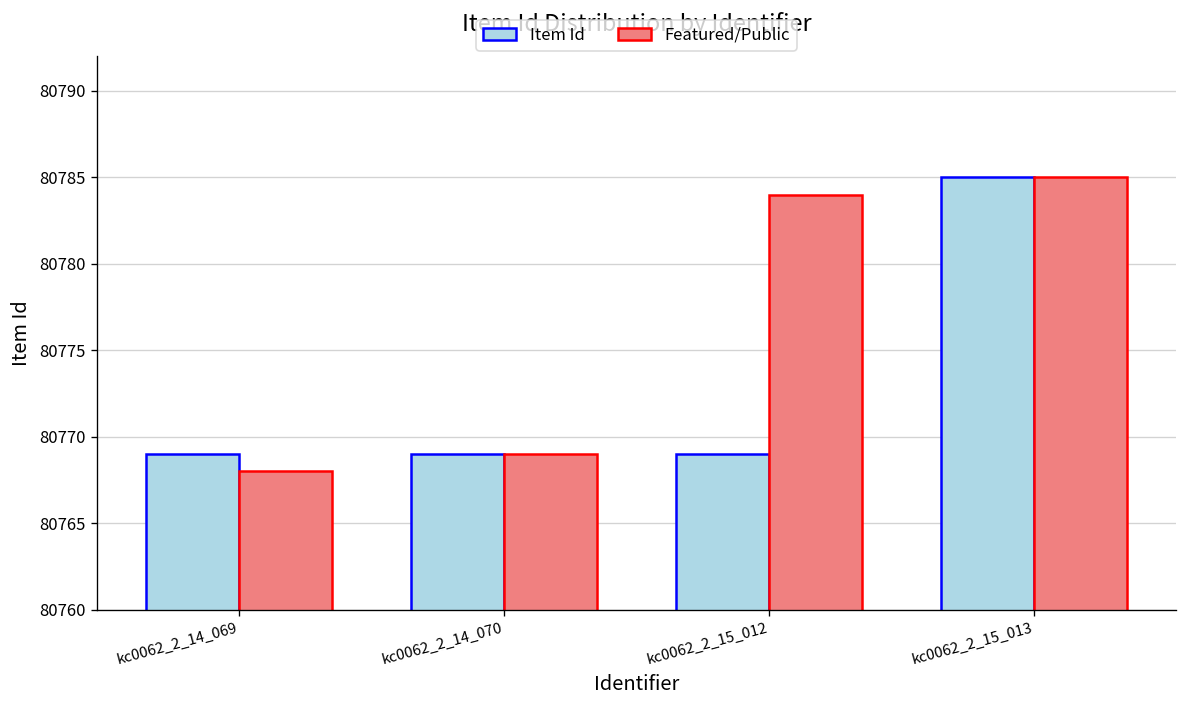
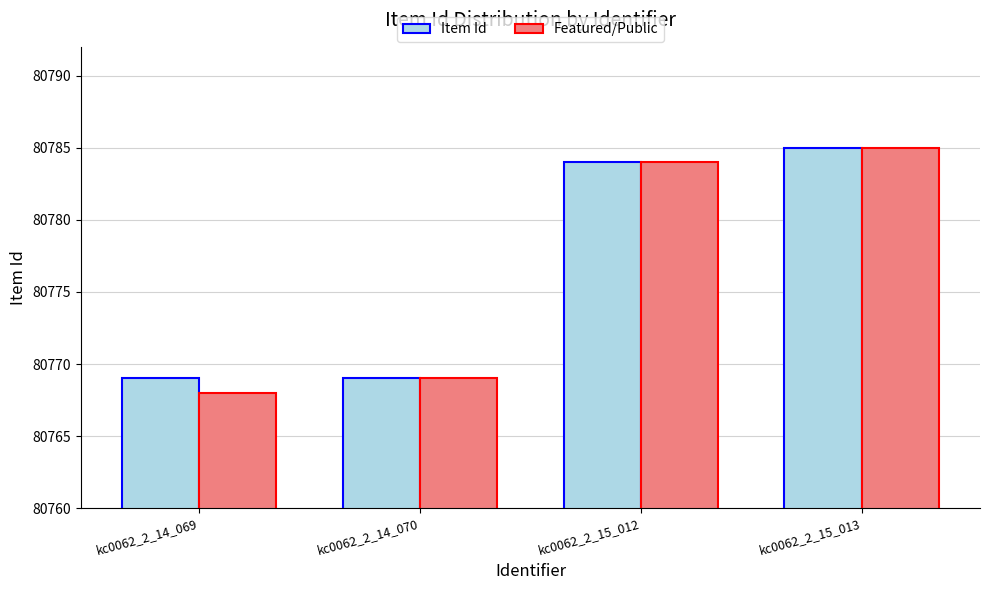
  {
    "Item Id": {
      "kc0062_2_14_069": 80769,
      "kc0062_2_14_070": 80769,
-     "kc0062_2_15_012": 80769,
+     "kc0062_2_15_012": 80784,
      "kc0062_2_15_013": 80785
    },
    "Featured/Public": {
      "kc0062_2_14_069": 80768,
      "kc0062_2_14_070": 80769,
      "kc0062_2_15_012": 80784,
      "kc0062_2_15_013": 80785
    }
  }
